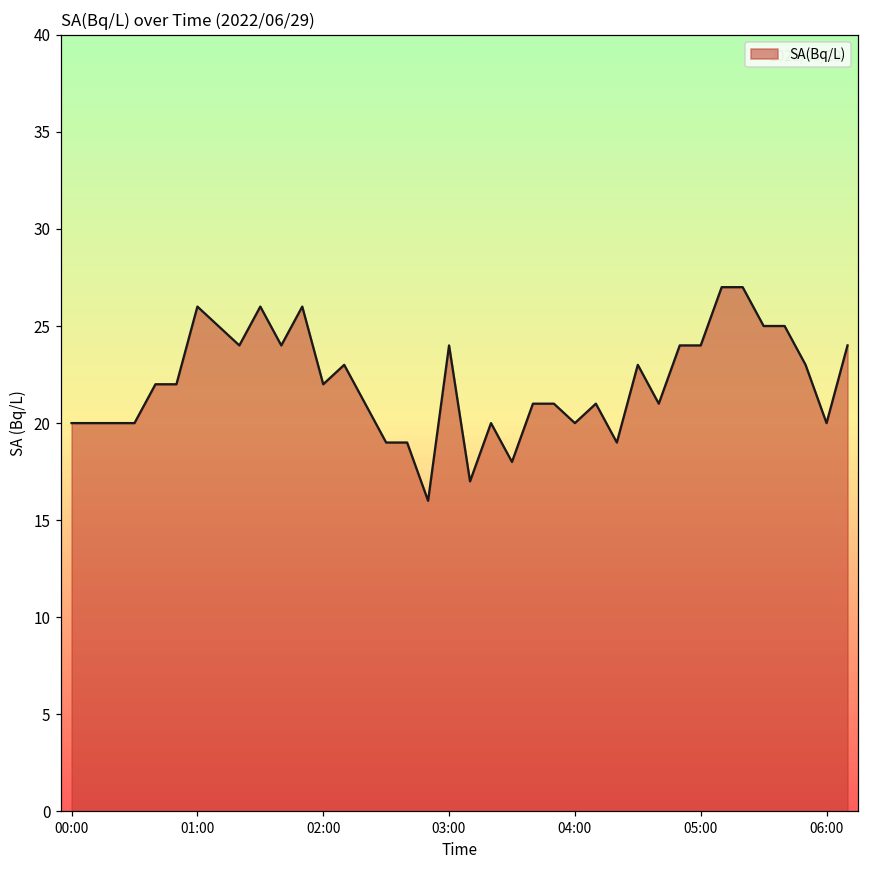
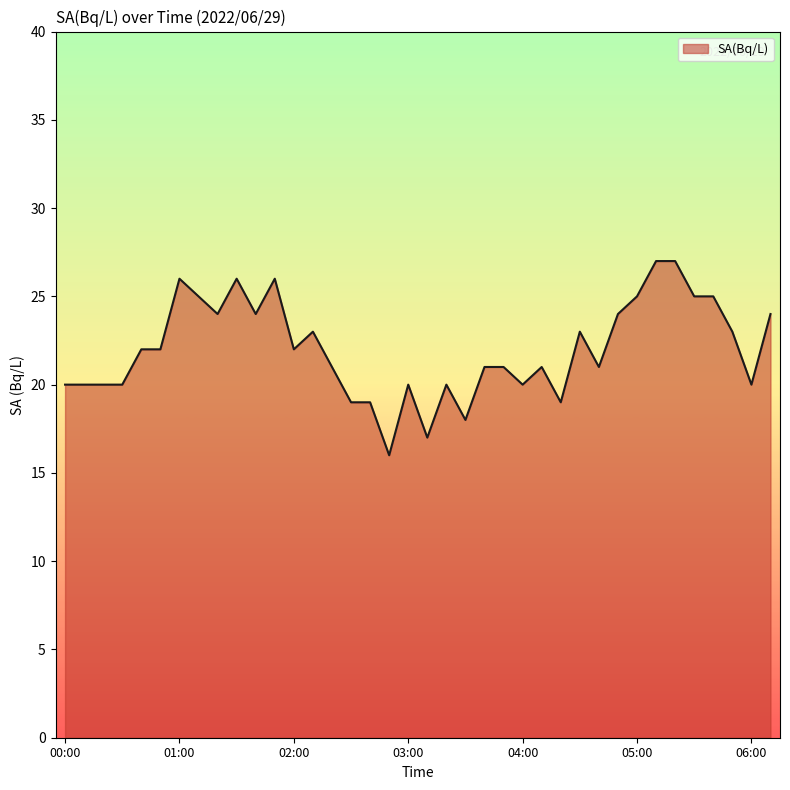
  {
    "00:00": 20,
    "01:00": 26,
    "02:00": 22,
-   "03:00": 24,
+   "03:00": 20,
    "04:00": 20,
-   "05:00": 24,
+   "05:00": 25,
    "06:00": 20
  }
